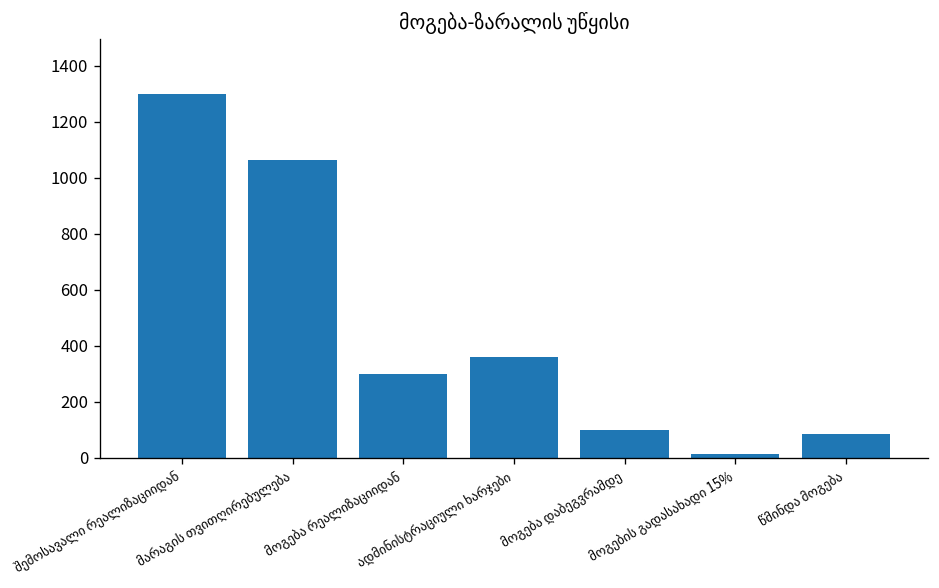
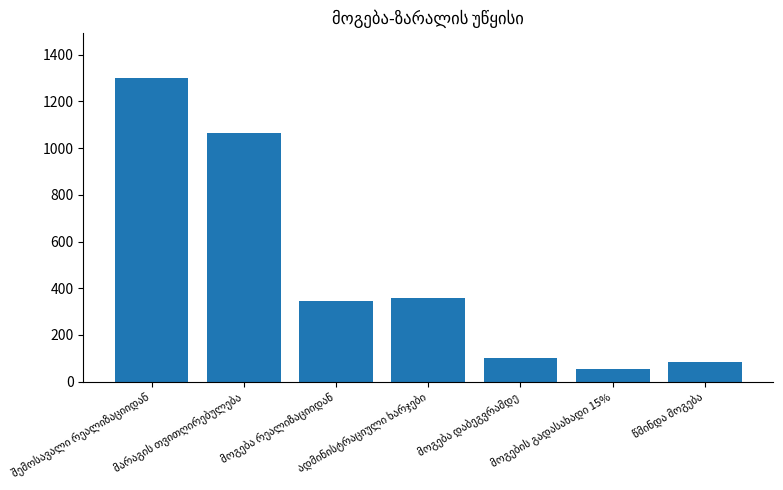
  {
    "შემოსავალი რეალიზაციიდან": 1300,
    "მარაგის თვითღირებულება": 1070,
-   "მოგება რეალიზაციიდან": 300,
+   "მოგება რეალიზაციიდან": 350,
    "ადმინისტრაციული ხარჯები": 360,
    "მოგება დაბეგვრამდე": 100,
-   "მოგების გადასახადი 15%": 20,
+   "მოგების გადასახადი 15%": 50,
    "წმინდა მოგება": 90
  }
